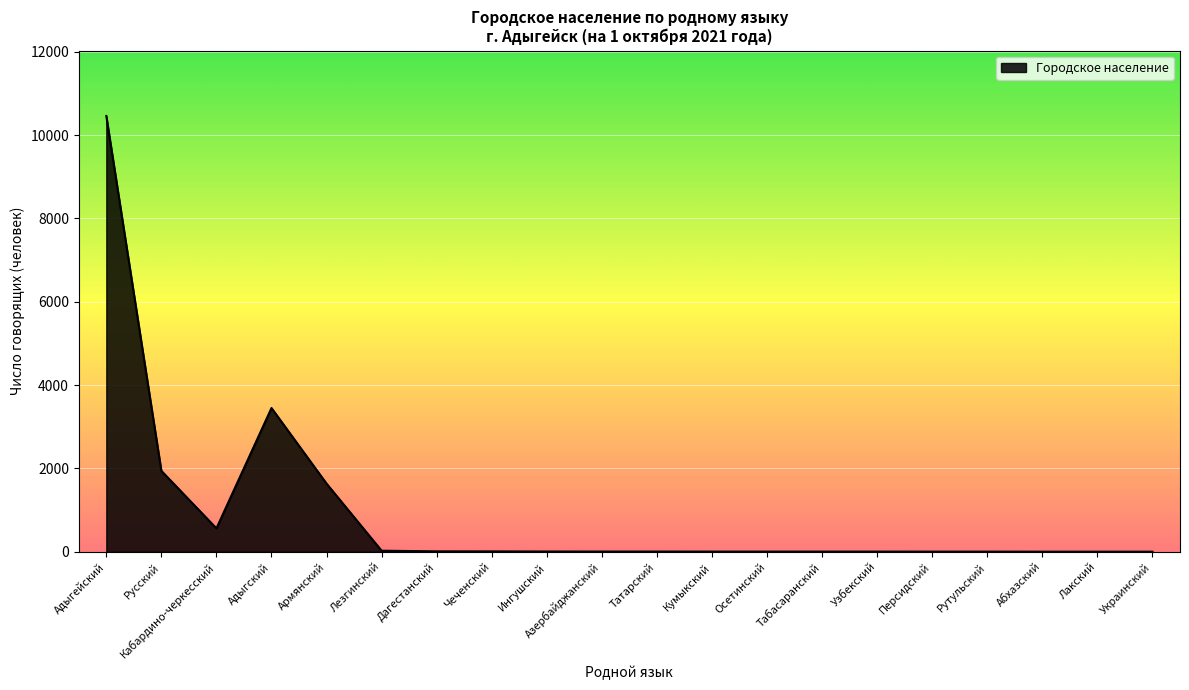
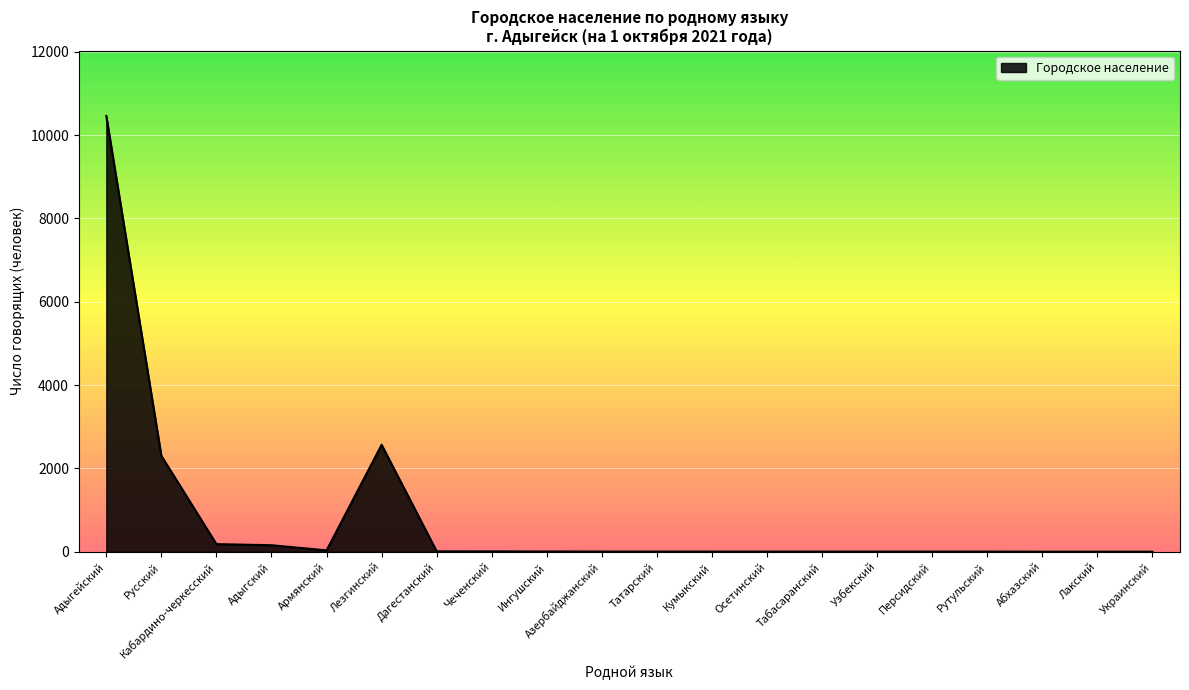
  {
    "Адыгейский": 10500,
-   "Русский": 1900,
-   "Кабардино-черкесский": 600,
-   "Адыгский": 3500,
-   "Армянский": 1600,
-   "Лезгинский": 0,
+   "Русский": 2300,
+   "Кабардино-черкесский": 200,
+   "Адыгский": 200,
+   "Армянский": 0,
+   "Лезгинский": 2600,
    "Дагестанский": 0,
    "Чеченский": 0,
    "Ингушский": 0,
    "Азербайджанский": 0,
    "Татарский": 0,
    "Кумыкский": 0,
    "Осетинский": 0,
    "Табасаранский": 0,
    "Узбекский": 0,
    "Персидский": 0,
    "Рутульский": 0,
    "Абхазский": 0,
    "Лакский": 0,
    "Украинский": 0
  }
